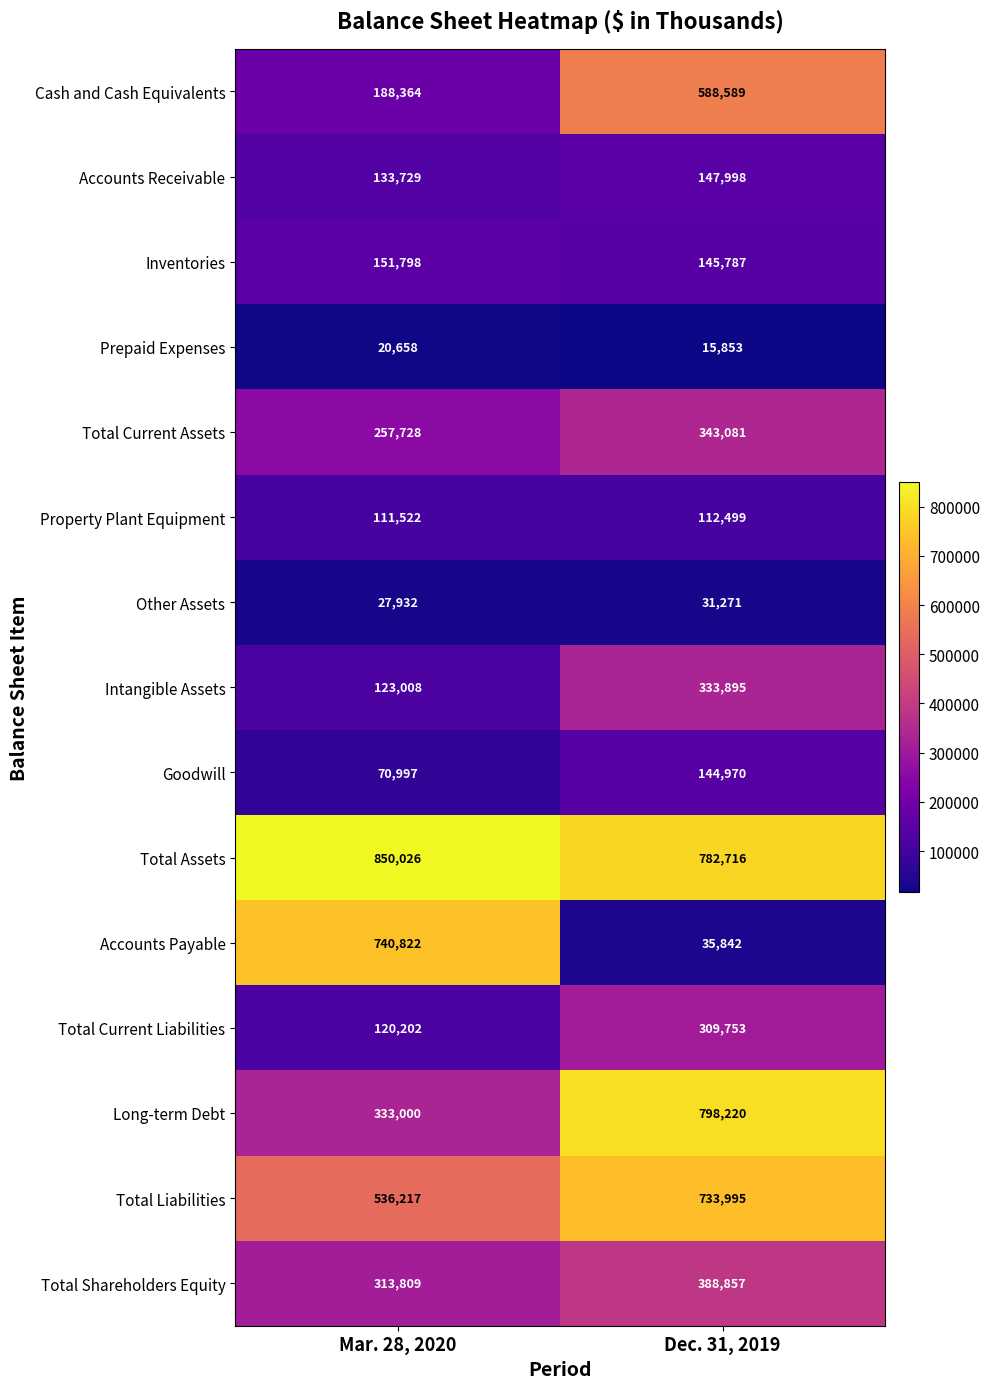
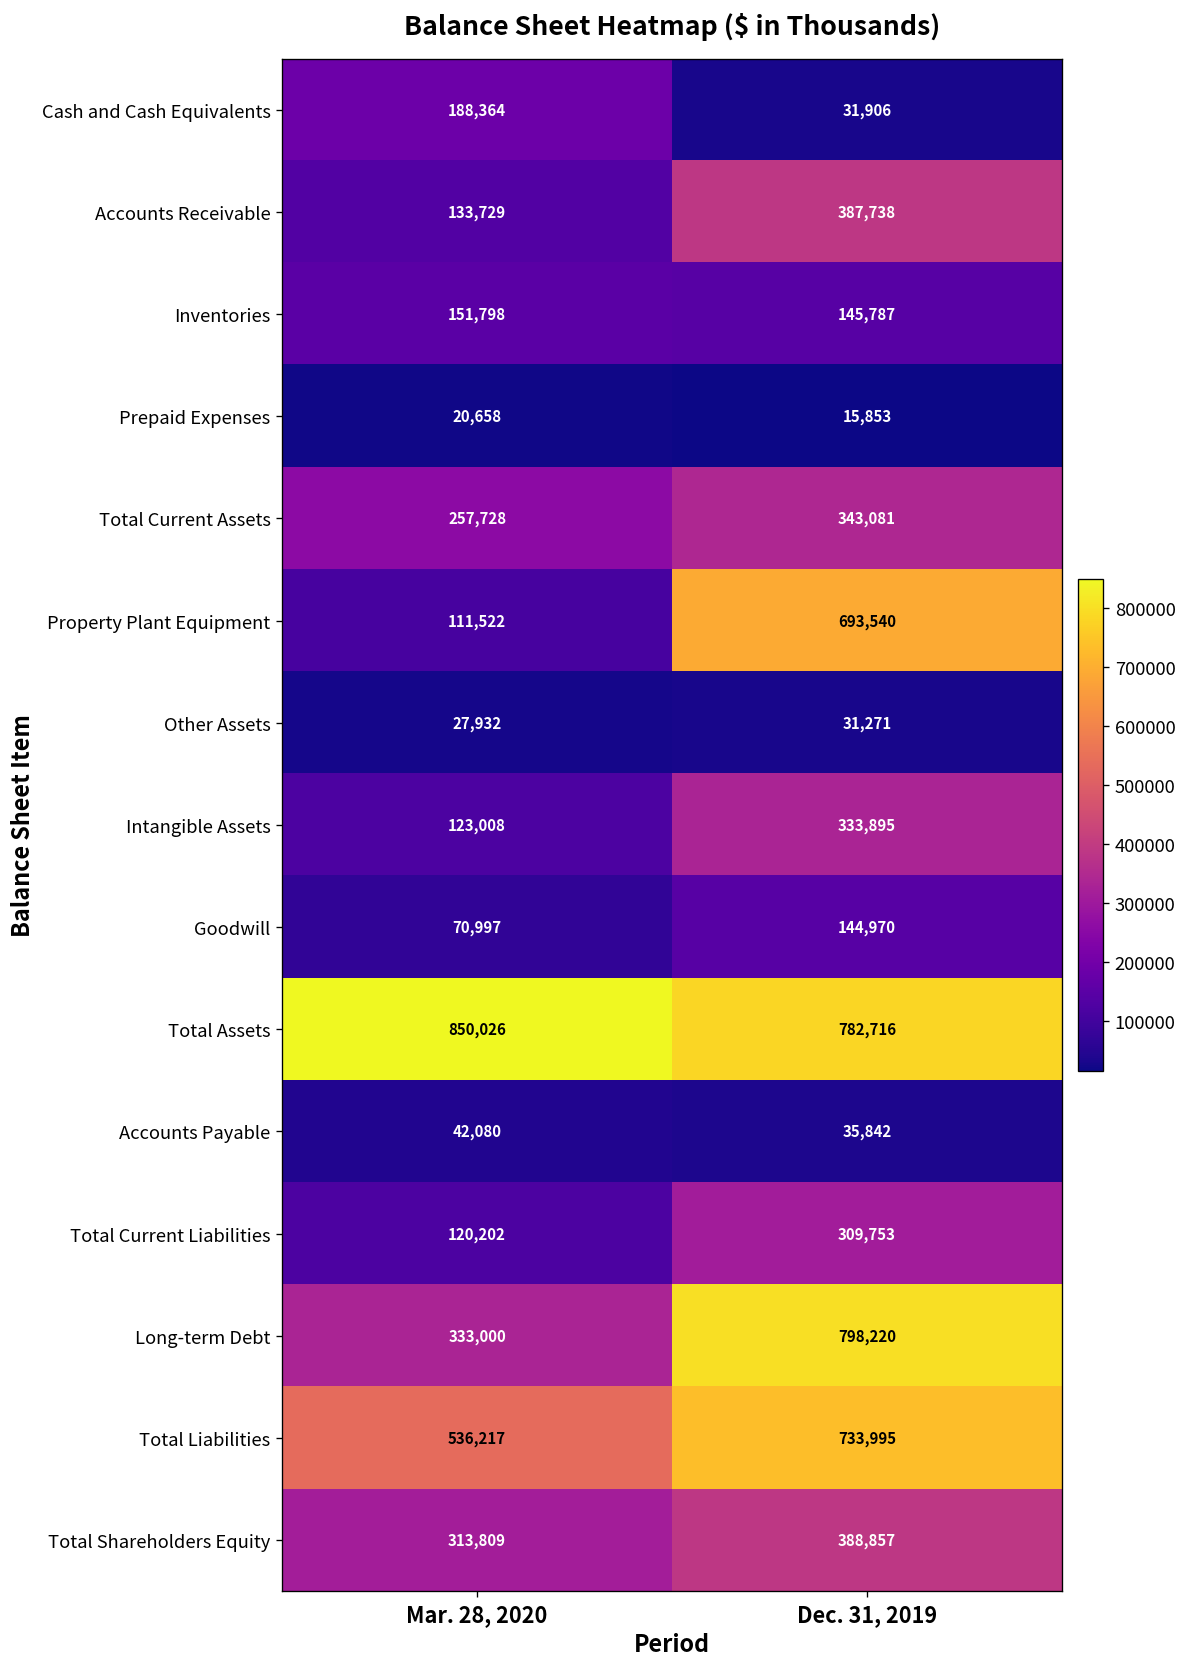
  {
    "Cash and Cash Equivalents": {
      "Mar. 28, 2020": "188,364",
-     "Dec. 31, 2019": "588,589"
+     "Dec. 31, 2019": "31,906"
    },
    "Accounts Receivable": {
      "Mar. 28, 2020": "133,729",
-     "Dec. 31, 2019": "147,998"
+     "Dec. 31, 2019": "387,738"
    },
    "Inventories": {
      "Mar. 28, 2020": "151,798",
      "Dec. 31, 2019": "145,787"
    },
    "Prepaid Expenses": {
      "Mar. 28, 2020": "20,658",
      "Dec. 31, 2019": "15,853"
    },
    "Total Current Assets": {
      "Mar. 28, 2020": "257,728",
      "Dec. 31, 2019": "343,081"
    },
    "Property Plant Equipment": {
      "Mar. 28, 2020": "111,522",
-     "Dec. 31, 2019": "112,499"
+     "Dec. 31, 2019": "693,540"
    },
    "Other Assets": {
      "Mar. 28, 2020": "27,932",
      "Dec. 31, 2019": "31,271"
    },
    "Intangible Assets": {
      "Mar. 28, 2020": "123,008",
      "Dec. 31, 2019": "333,895"
    },
    "Goodwill": {
      "Mar. 28, 2020": "70,997",
      "Dec. 31, 2019": "144,970"
    },
    "Total Assets": {
      "Mar. 28, 2020": "850,026",
      "Dec. 31, 2019": "782,716"
    },
    "Accounts Payable": {
-     "Mar. 28, 2020": "740,822",
+     "Mar. 28, 2020": "42,080",
      "Dec. 31, 2019": "35,842"
    },
    "Total Current Liabilities": {
      "Mar. 28, 2020": "120,202",
      "Dec. 31, 2019": "309,753"
    },
    "Long-term Debt": {
      "Mar. 28, 2020": "333,000",
      "Dec. 31, 2019": "798,220"
    },
    "Total Liabilities": {
      "Mar. 28, 2020": "536,217",
      "Dec. 31, 2019": "733,995"
    },
    "Total Shareholders Equity": {
      "Mar. 28, 2020": "313,809",
      "Dec. 31, 2019": "388,857"
    }
  }
